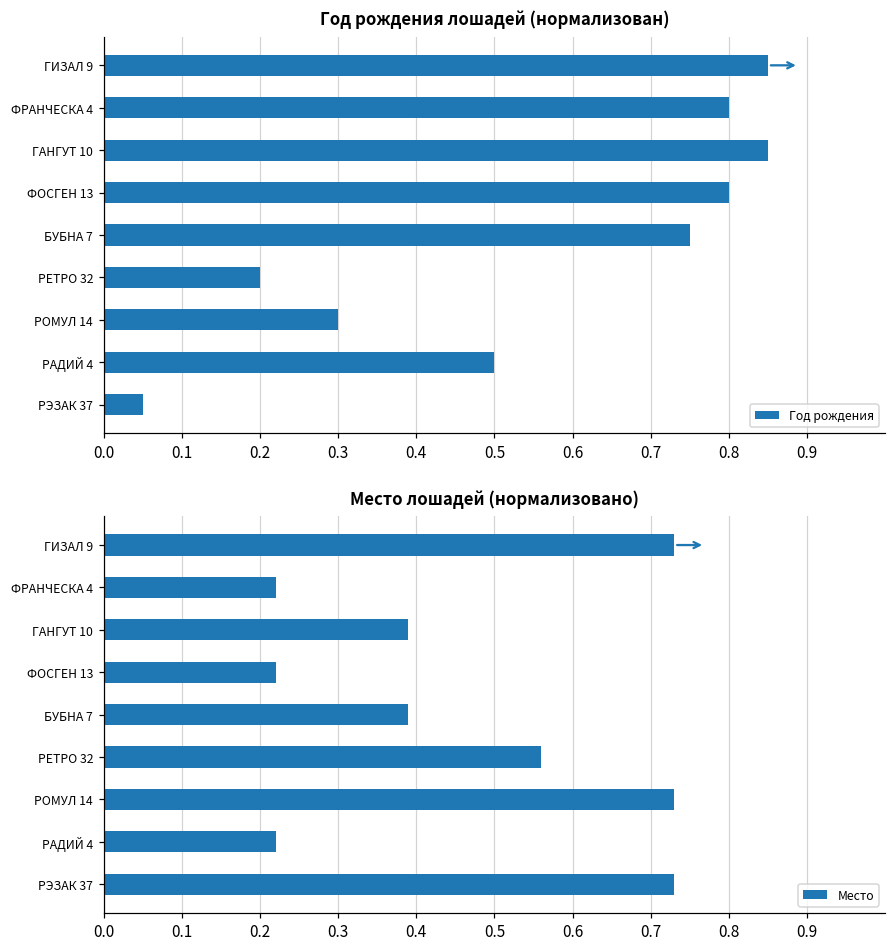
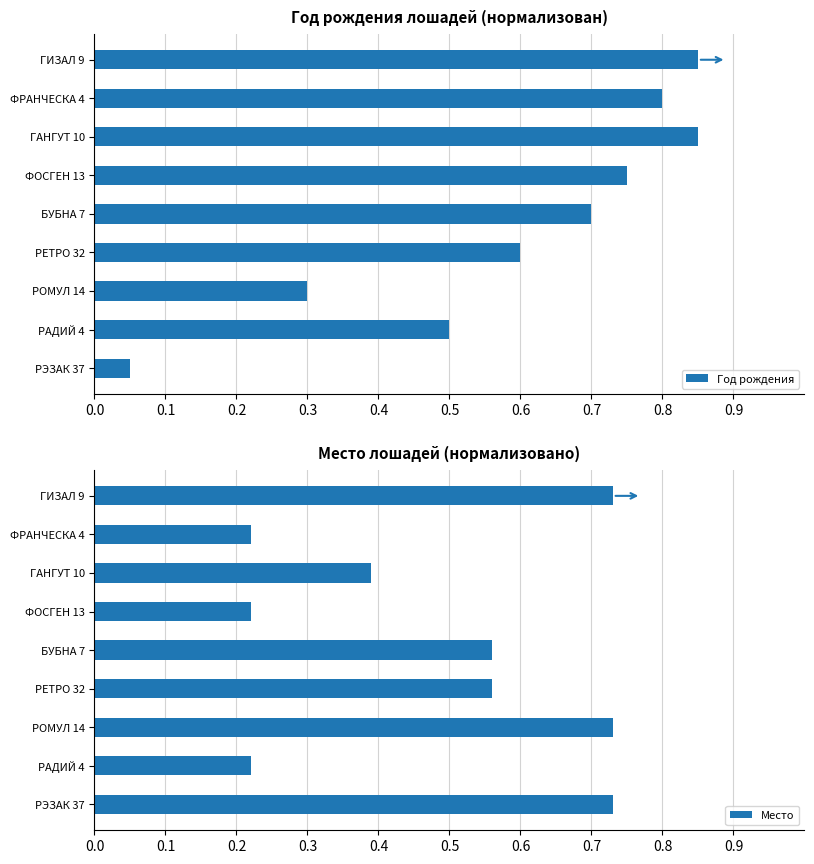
  {
    "Год рождения лошадей (нормализован)": {
      "ГИЗАЛ 9": 0.85,
      "ФРАНЧЕСКА 4": 0.80,
      "ГАНГУТ 10": 0.85,
-     "ФОСГЕН 13": 0.80,
-     "БУБНА 7": 0.75,
-     "РЕТРО 32": 0.20,
+     "ФОСГЕН 13": 0.75,
+     "БУБНА 7": 0.70,
+     "РЕТРО 32": 0.60,
      "РОМУЛ 14": 0.30,
      "РАДИЙ 4": 0.50,
      "РЭЗАК 37": 0.05
    },
    "Место лошадей (нормализовано)": {
      "ГИЗАЛ 9": 0.73,
      "ФРАНЧЕСКА 4": 0.22,
      "ГАНГУТ 10": 0.39,
      "ФОСГЕН 13": 0.22,
-     "БУБНА 7": 0.39,
+     "БУБНА 7": 0.56,
      "РЕТРО 32": 0.56,
      "РОМУЛ 14": 0.73,
      "РАДИЙ 4": 0.22,
      "РЭЗАК 37": 0.73
    }
  }
